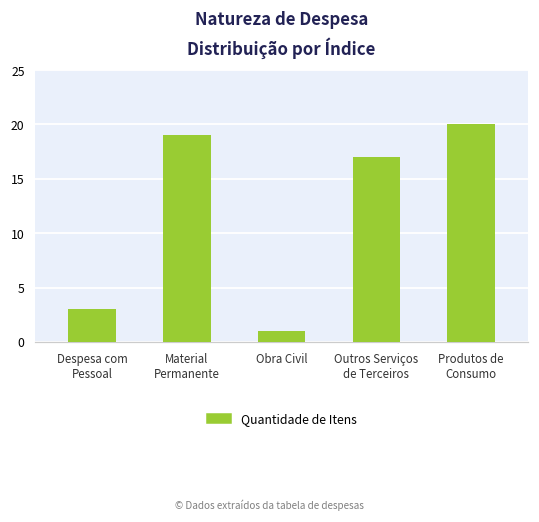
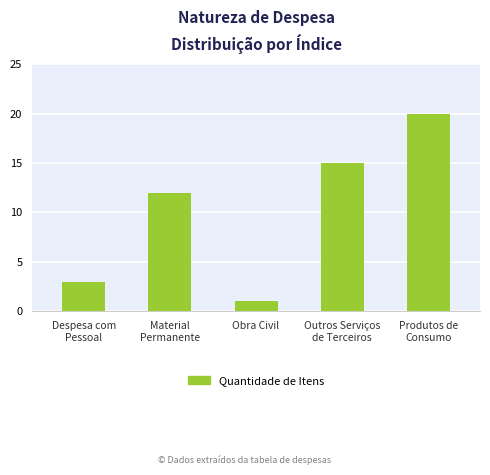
  {
    "Despesa com Pessoal": 3,
-   "Material Permanente": 19,
+   "Material Permanente": 12,
    "Obra Civil": 1,
-   "Outros Serviços de Terceiros": 17,
+   "Outros Serviços de Terceiros": 15,
    "Produtos de Consumo": 20
  }
